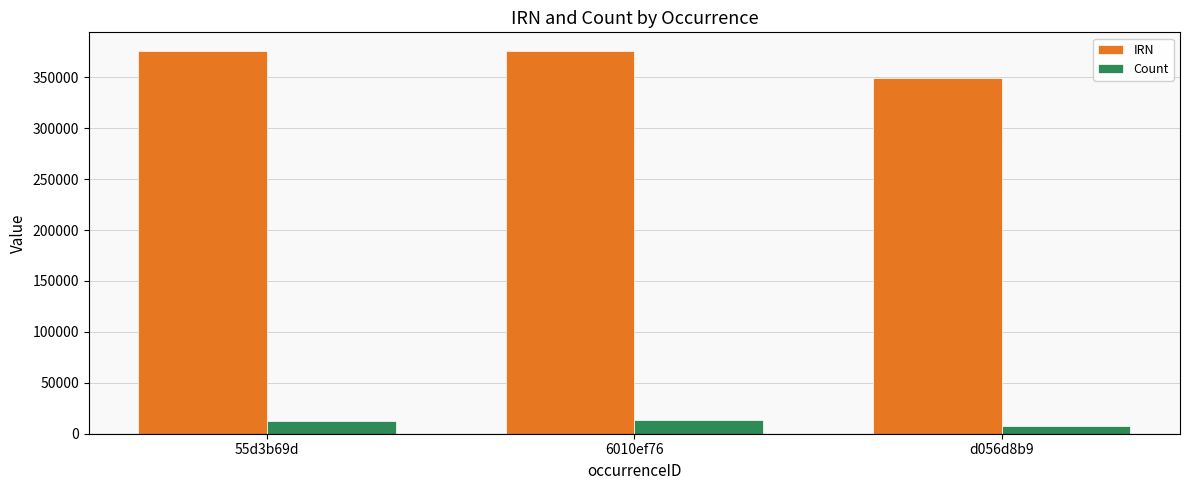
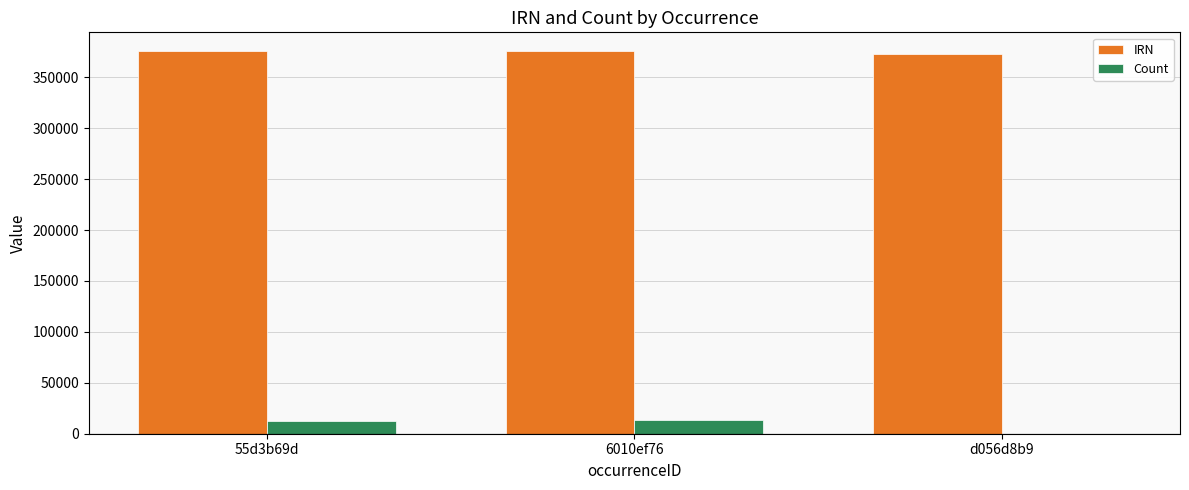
  {
    "IRN": {
      "55d3b69d": 375000,
      "6010ef76": 375000,
-     "d056d8b9": 350000
+     "d056d8b9": 373000
    },
    "Count": {
      "55d3b69d": 12000,
      "6010ef76": 14000,
-     "d056d8b9": 8000
+     "d056d8b9": 0
    }
  }
